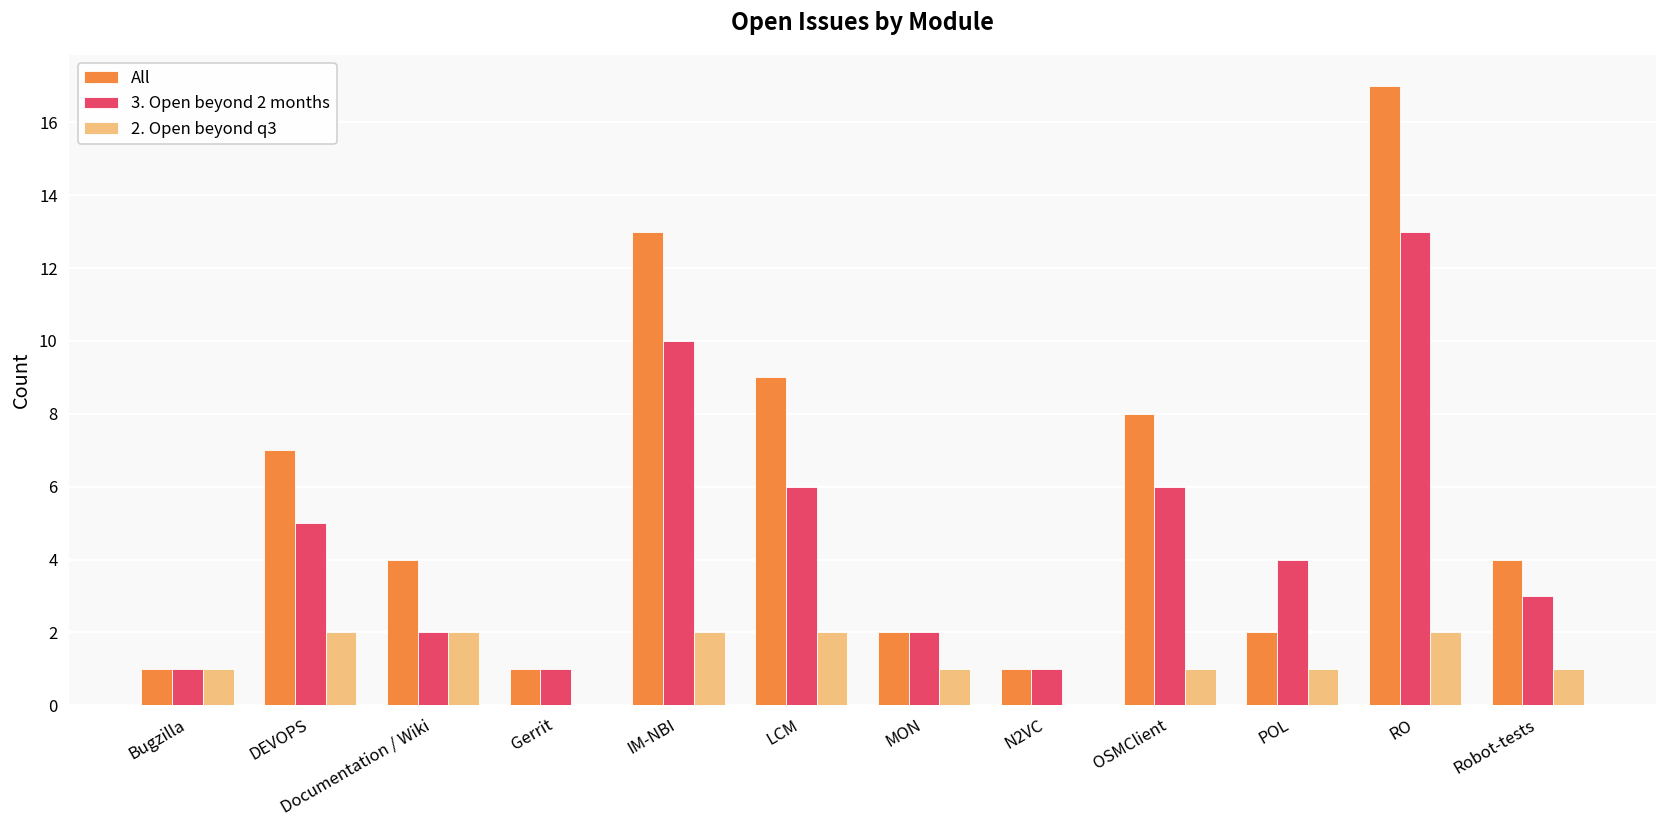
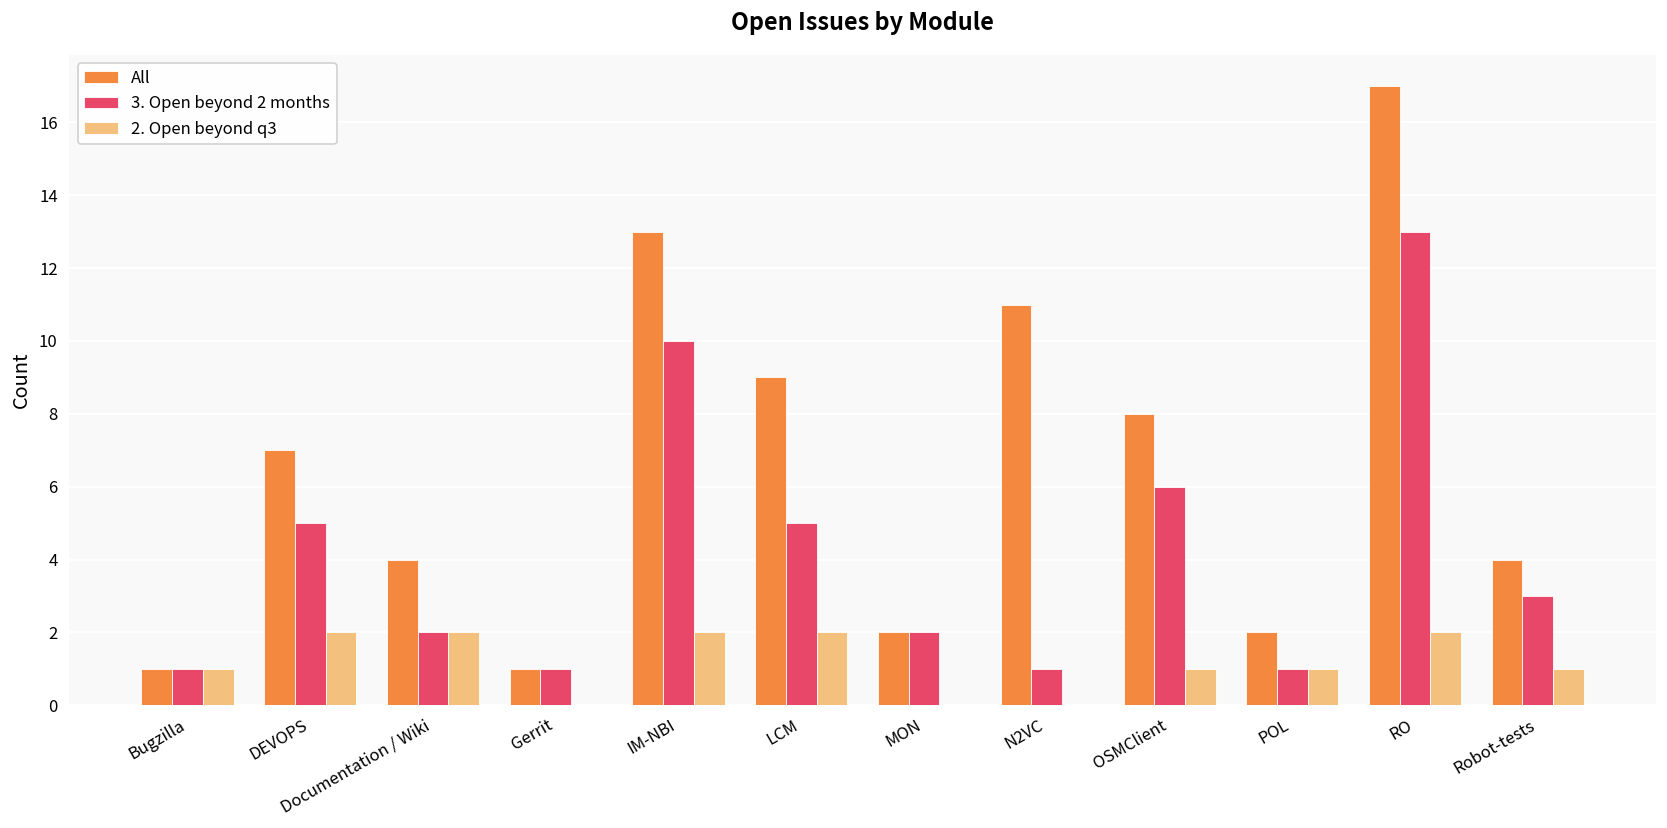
  {
    "All": {
      "Bugzilla": 1,
      "DEVOPS": 7,
      "Documentation / Wiki": 4,
      "Gerrit": 1,
      "IM-NBI": 13,
      "LCM": 9,
      "MON": 2,
-     "N2VC": 1,
+     "N2VC": 11,
      "OSMClient": 8,
      "POL": 2,
      "RO": 17,
      "Robot-tests": 4
    },
    "3. Open beyond 2 months": {
      "Bugzilla": 1,
      "DEVOPS": 5,
      "Documentation / Wiki": 2,
      "Gerrit": 1,
      "IM-NBI": 10,
-     "LCM": 6,
+     "LCM": 5,
      "MON": 2,
      "N2VC": 1,
      "OSMClient": 6,
-     "POL": 4,
+     "POL": 1,
      "RO": 13,
      "Robot-tests": 3
    },
    "2. Open beyond q3": {
      "Bugzilla": 1,
      "DEVOPS": 2,
      "Documentation / Wiki": 2,
      "Gerrit": 0,
      "IM-NBI": 2,
      "LCM": 2,
-     "MON": 1,
+     "MON": 0,
      "N2VC": 0,
      "OSMClient": 1,
      "POL": 1,
      "RO": 2,
      "Robot-tests": 1
    }
  }
